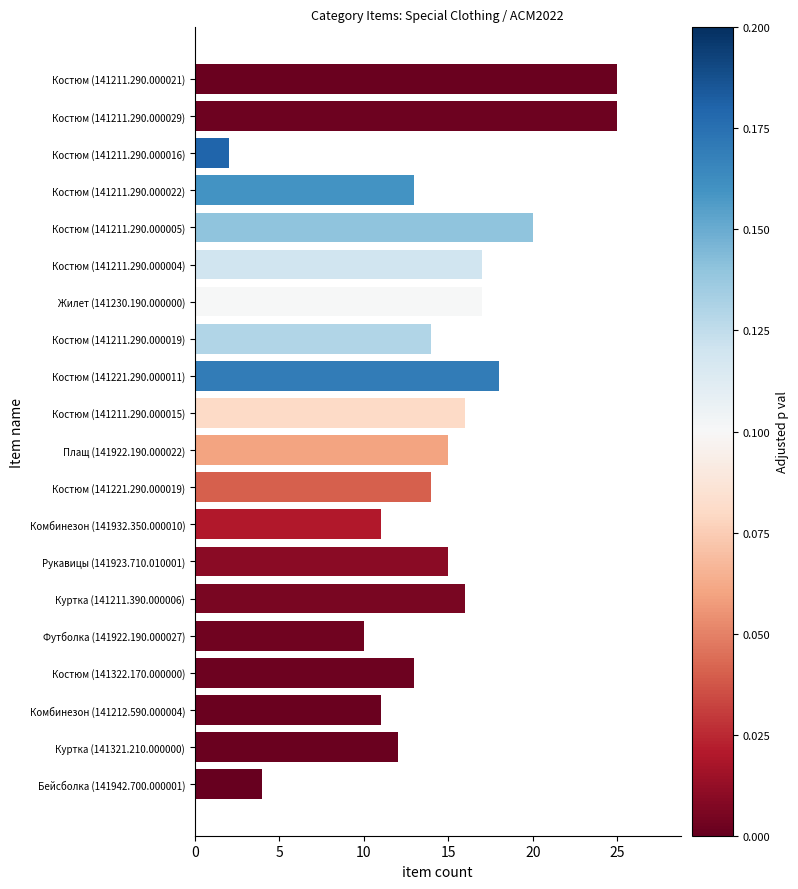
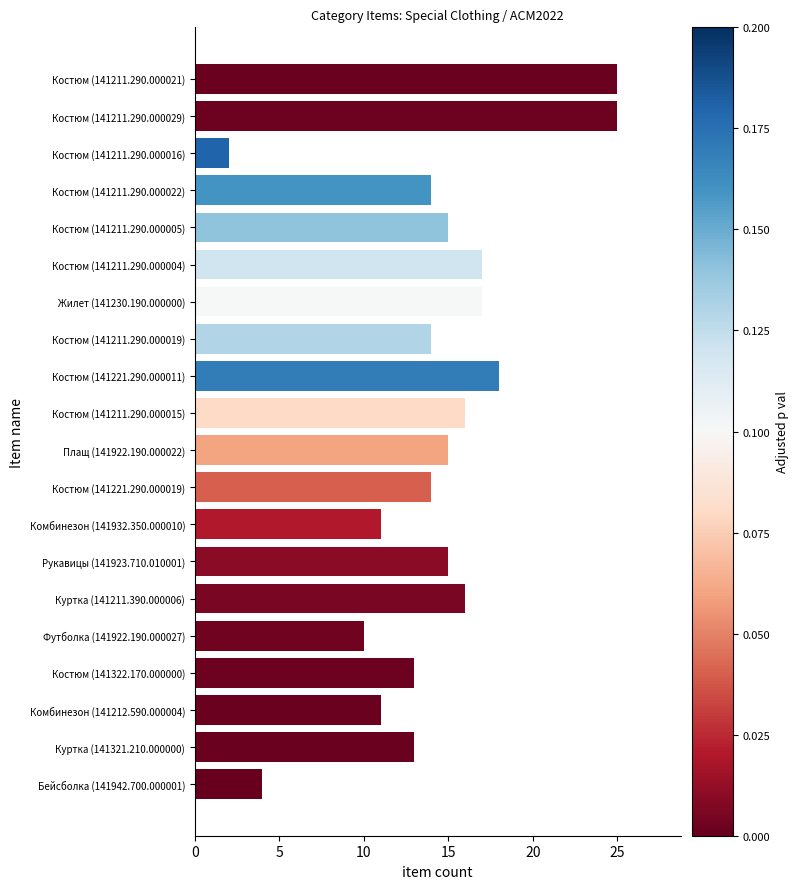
  {
    "Костюм (141211.290.000021)": 25,
    "Костюм (141211.290.000029)": 25,
    "Костюм (141211.290.000016)": 2,
-   "Костюм (141211.290.000022)": 13,
-   "Костюм (141211.290.000005)": 20,
+   "Костюм (141211.290.000022)": 14,
+   "Костюм (141211.290.000005)": 15,
    "Костюм (141211.290.000004)": 17,
    "Жилет (141230.190.000000)": 17,
    "Костюм (141211.290.000019)": 14,
    "Костюм (141221.290.000011)": 18,
    "Костюм (141211.290.000015)": 16,
    "Плащ (141922.190.000022)": 15,
    "Костюм (141221.290.000019)": 14,
    "Комбинезон (141932.350.000010)": 11,
    "Рукавицы (141923.710.010001)": 15,
    "Куртка (141211.390.000006)": 16,
    "Футболка (141922.190.000027)": 10,
    "Костюм (141322.170.000000)": 13,
    "Комбинезон (141212.590.000004)": 11,
-   "Куртка (141321.210.000000)": 12,
+   "Куртка (141321.210.000000)": 13,
    "Бейсболка (141942.700.000001)": 4
  }
